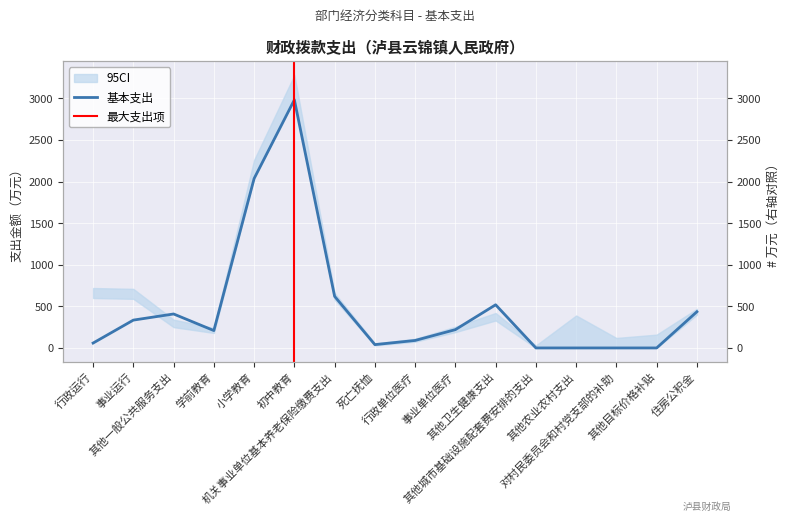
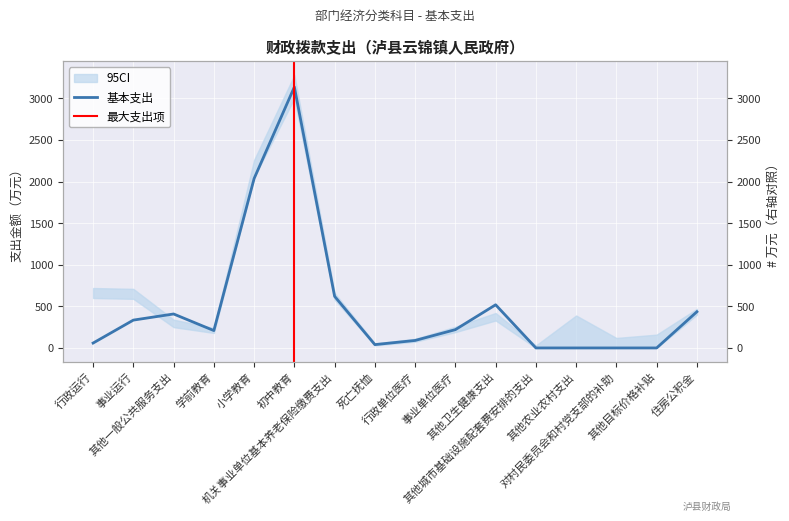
  {
    "基本支出": {
      "行政运行": 100,
      "事业运行": 300,
      "其他一般公共服务支出": 400,
      "学前教育": 200,
      "小学教育": 2000,
-     "初中教育": 3000,
+     "初中教育": 3100,
      "机关事业单位基本养老保险缴费支出": 600,
      "事业单位医疗": 200,
      "其他卫生健康支出": 500,
      "其他农业农村支出": 0,
      "对村民委员会和村党支部的补助": 0,
      "其他目标价格补贴": 0,
      "住房公积金": 400
    }
  }
